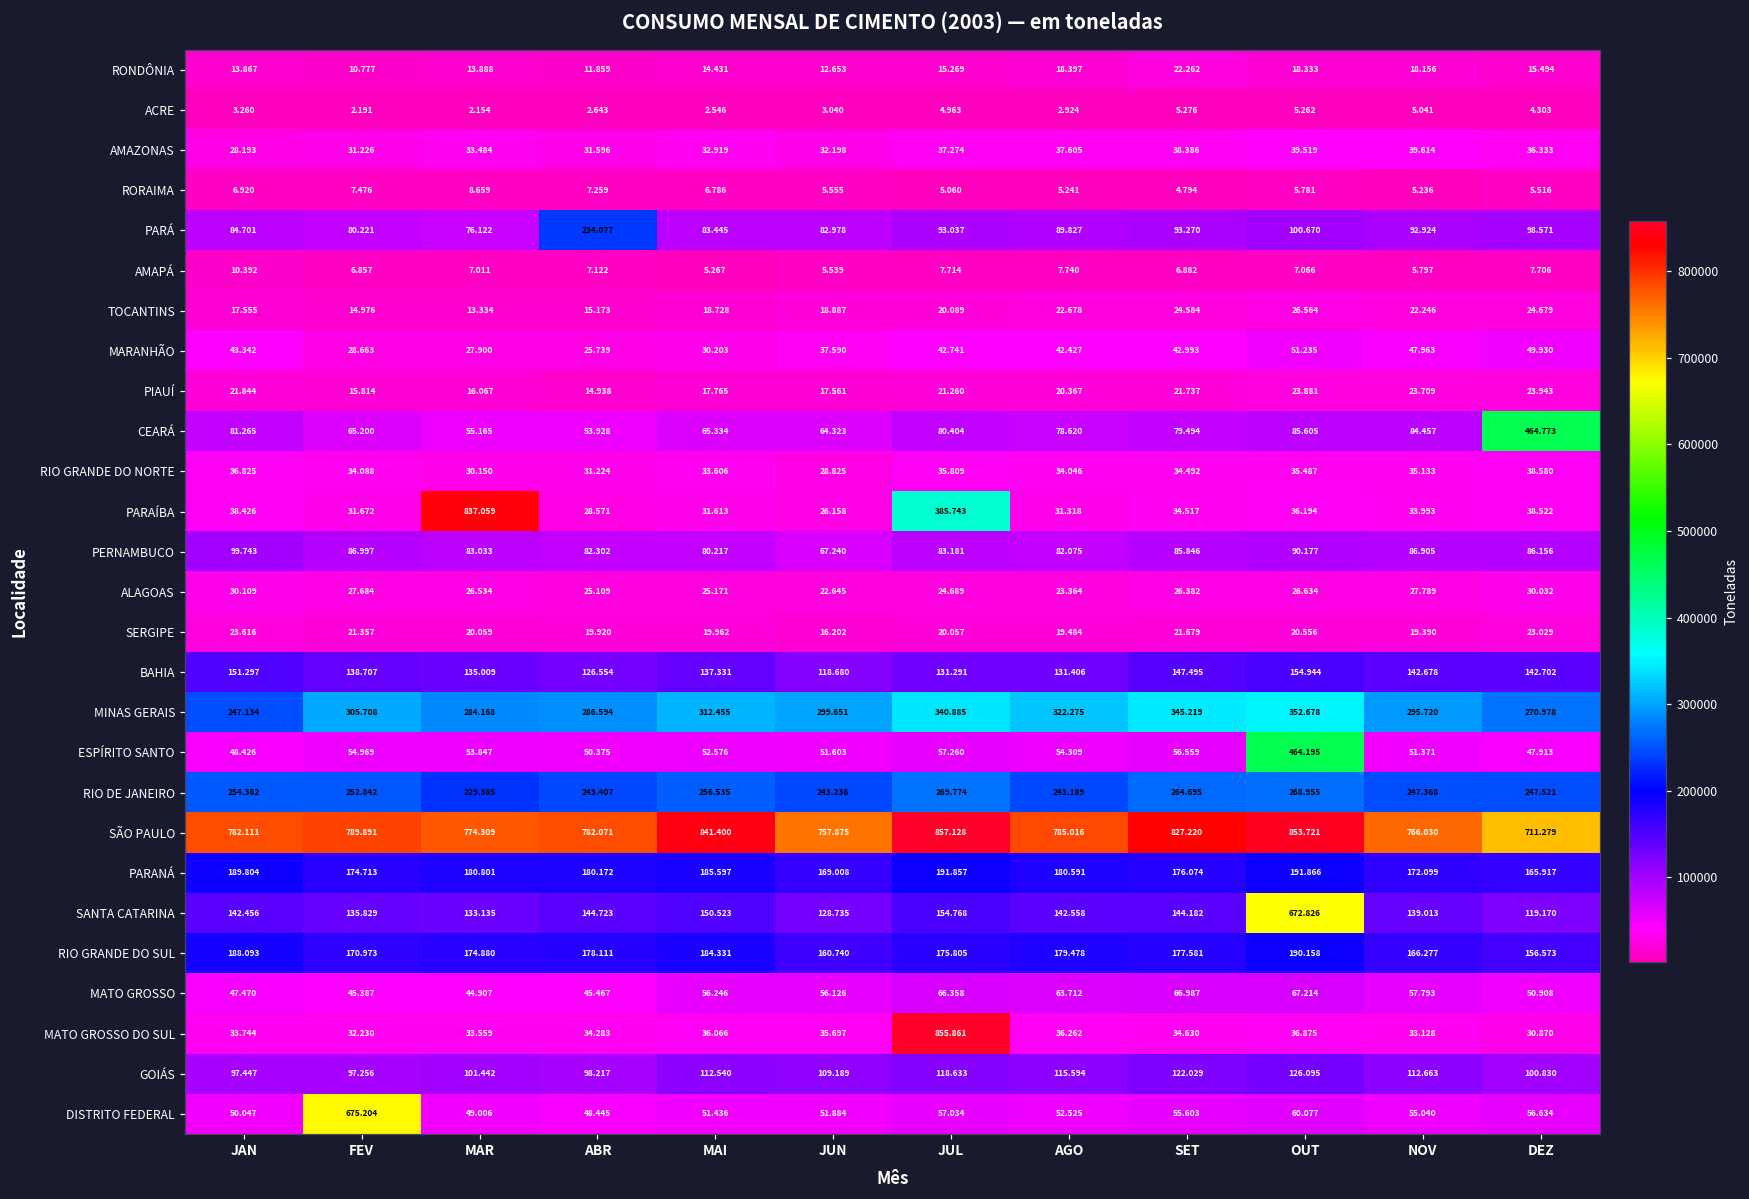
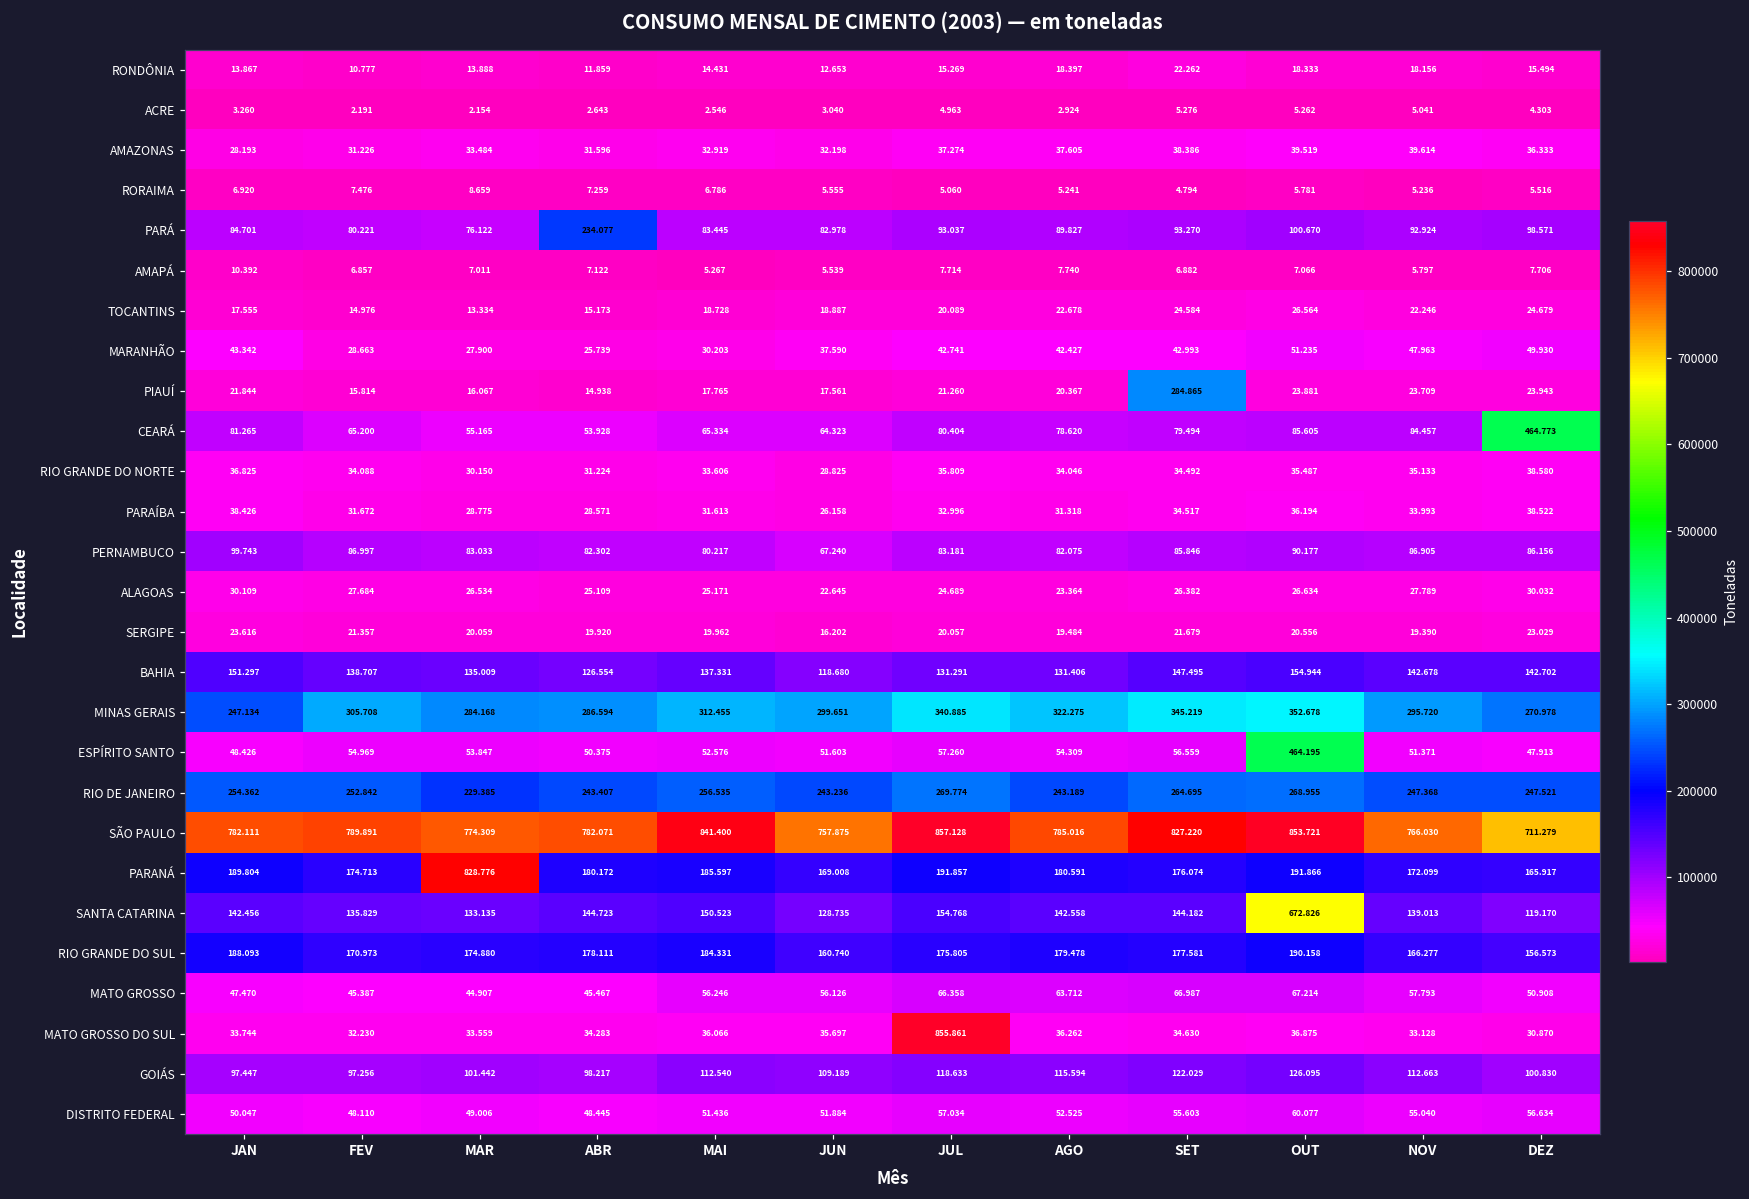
  {
    "PIAUÍ": {
      "JAN": 21.844,
      "FEV": 15.814,
      "MAR": 16.067,
      "ABR": 14.938,
      "MAI": 17.765,
      "JUN": 17.561,
      "JUL": 21.260,
      "AGO": 20.367,
-     "SET": 21.737,
+     "SET": 284.865,
      "OUT": 23.881,
      "NOV": 23.709,
      "DEZ": 23.943
    },
    "PARAÍBA": {
      "JAN": 38.426,
      "FEV": 31.672,
-     "MAR": 837.059,
+     "MAR": 28.775,
      "ABR": 28.571,
      "MAI": 31.613,
      "JUN": 26.158,
-     "JUL": 385.743,
+     "JUL": 32.996,
      "AGO": 31.318,
      "SET": 34.517,
      "OUT": 36.194,
      "NOV": 33.993,
      "DEZ": 38.522
    },
    "PARANÁ": {
      "JAN": 189.804,
      "FEV": 174.713,
-     "MAR": 180.801,
+     "MAR": 828.776,
      "ABR": 180.172,
      "MAI": 185.597,
      "JUN": 169.008,
      "JUL": 191.857,
      "AGO": 180.591,
      "SET": 176.074,
      "OUT": 191.866,
      "NOV": 172.099,
      "DEZ": 165.917
    },
    "DISTRITO FEDERAL": {
      "JAN": 50.047,
-     "FEV": 675.204,
+     "FEV": 48.110,
      "MAR": 49.006,
      "ABR": 48.445,
      "MAI": 51.436,
      "JUN": 51.884,
      "JUL": 57.034,
      "AGO": 52.525,
      "SET": 55.603,
      "OUT": 60.077,
      "NOV": 55.040,
      "DEZ": 56.634
    }
  }
